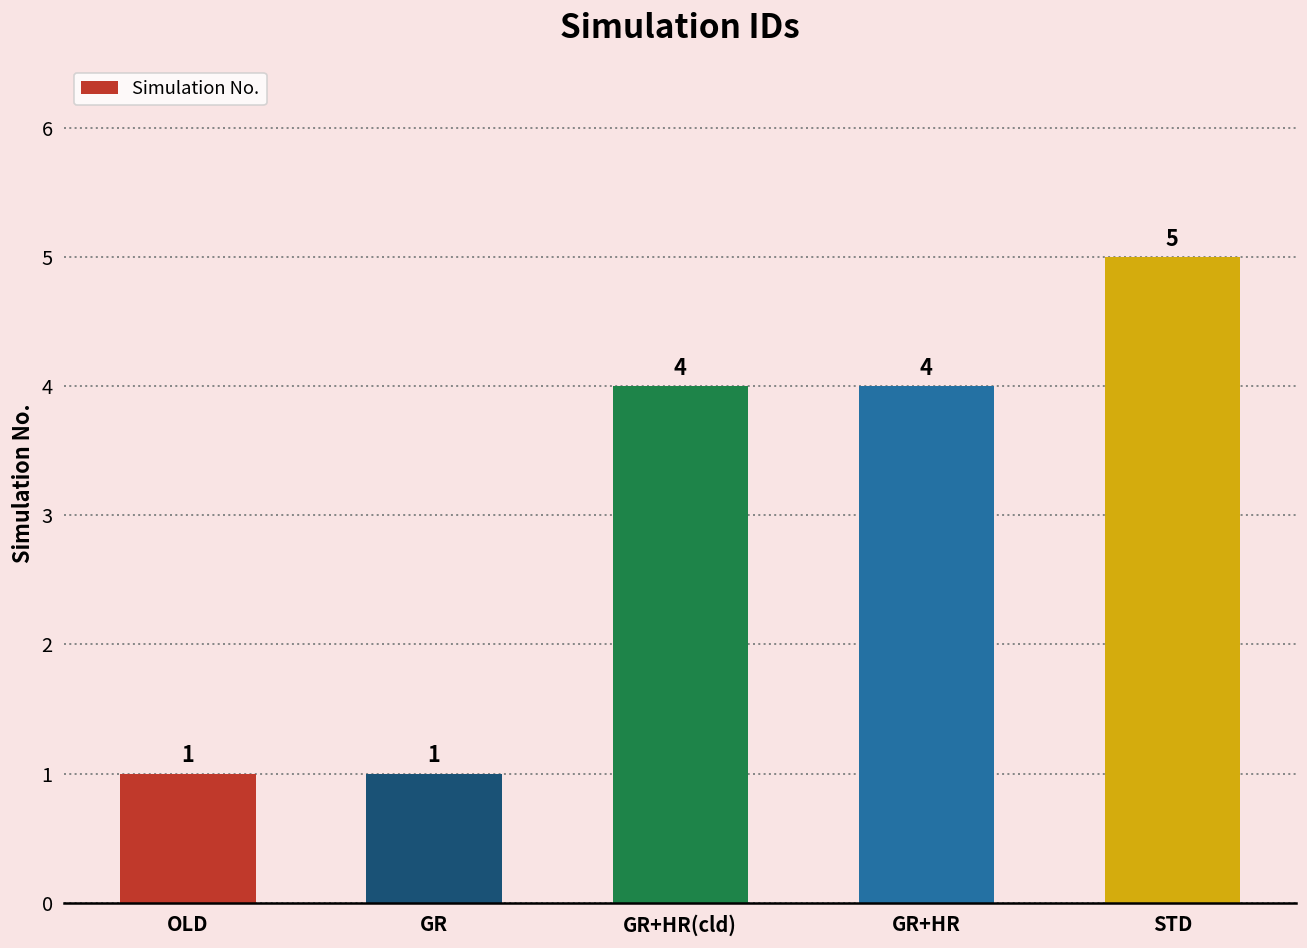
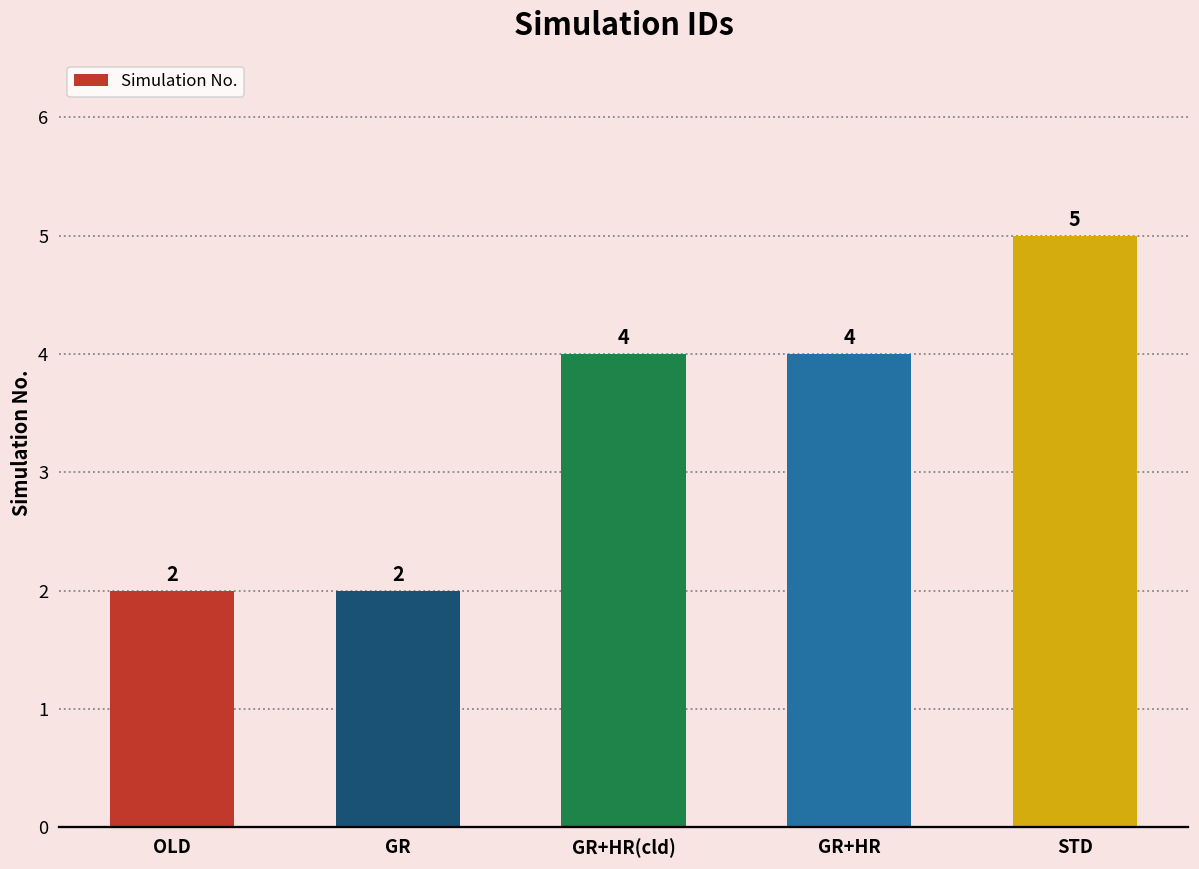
  {
-   "OLD": 1,
-   "GR": 1,
+   "OLD": 2,
+   "GR": 2,
    "GR+HR(cld)": 4,
    "GR+HR": 4,
    "STD": 5
  }
